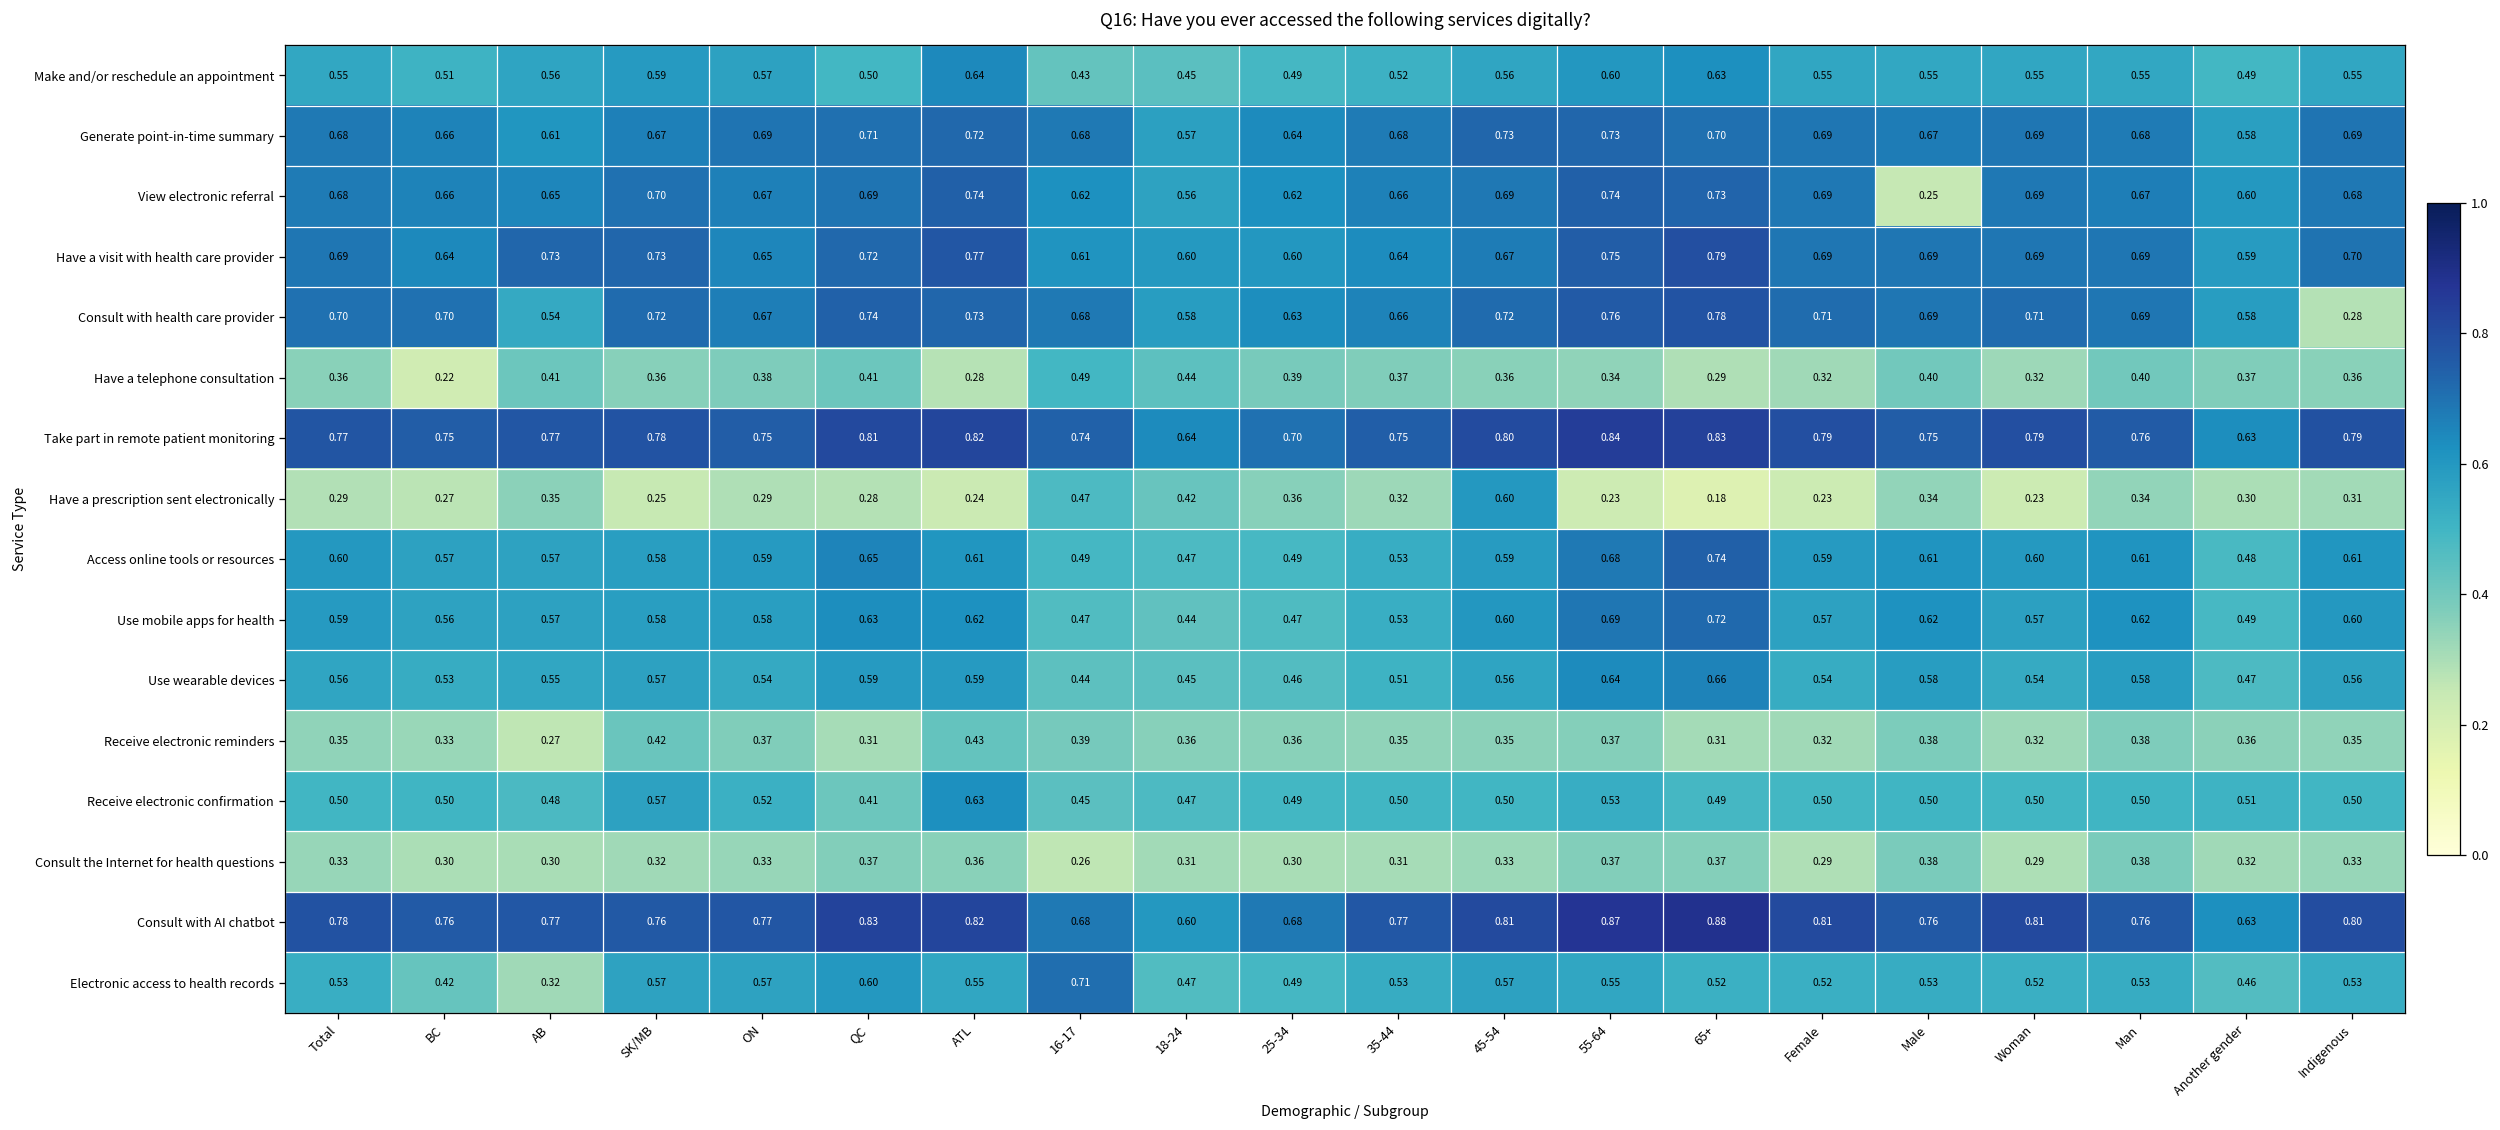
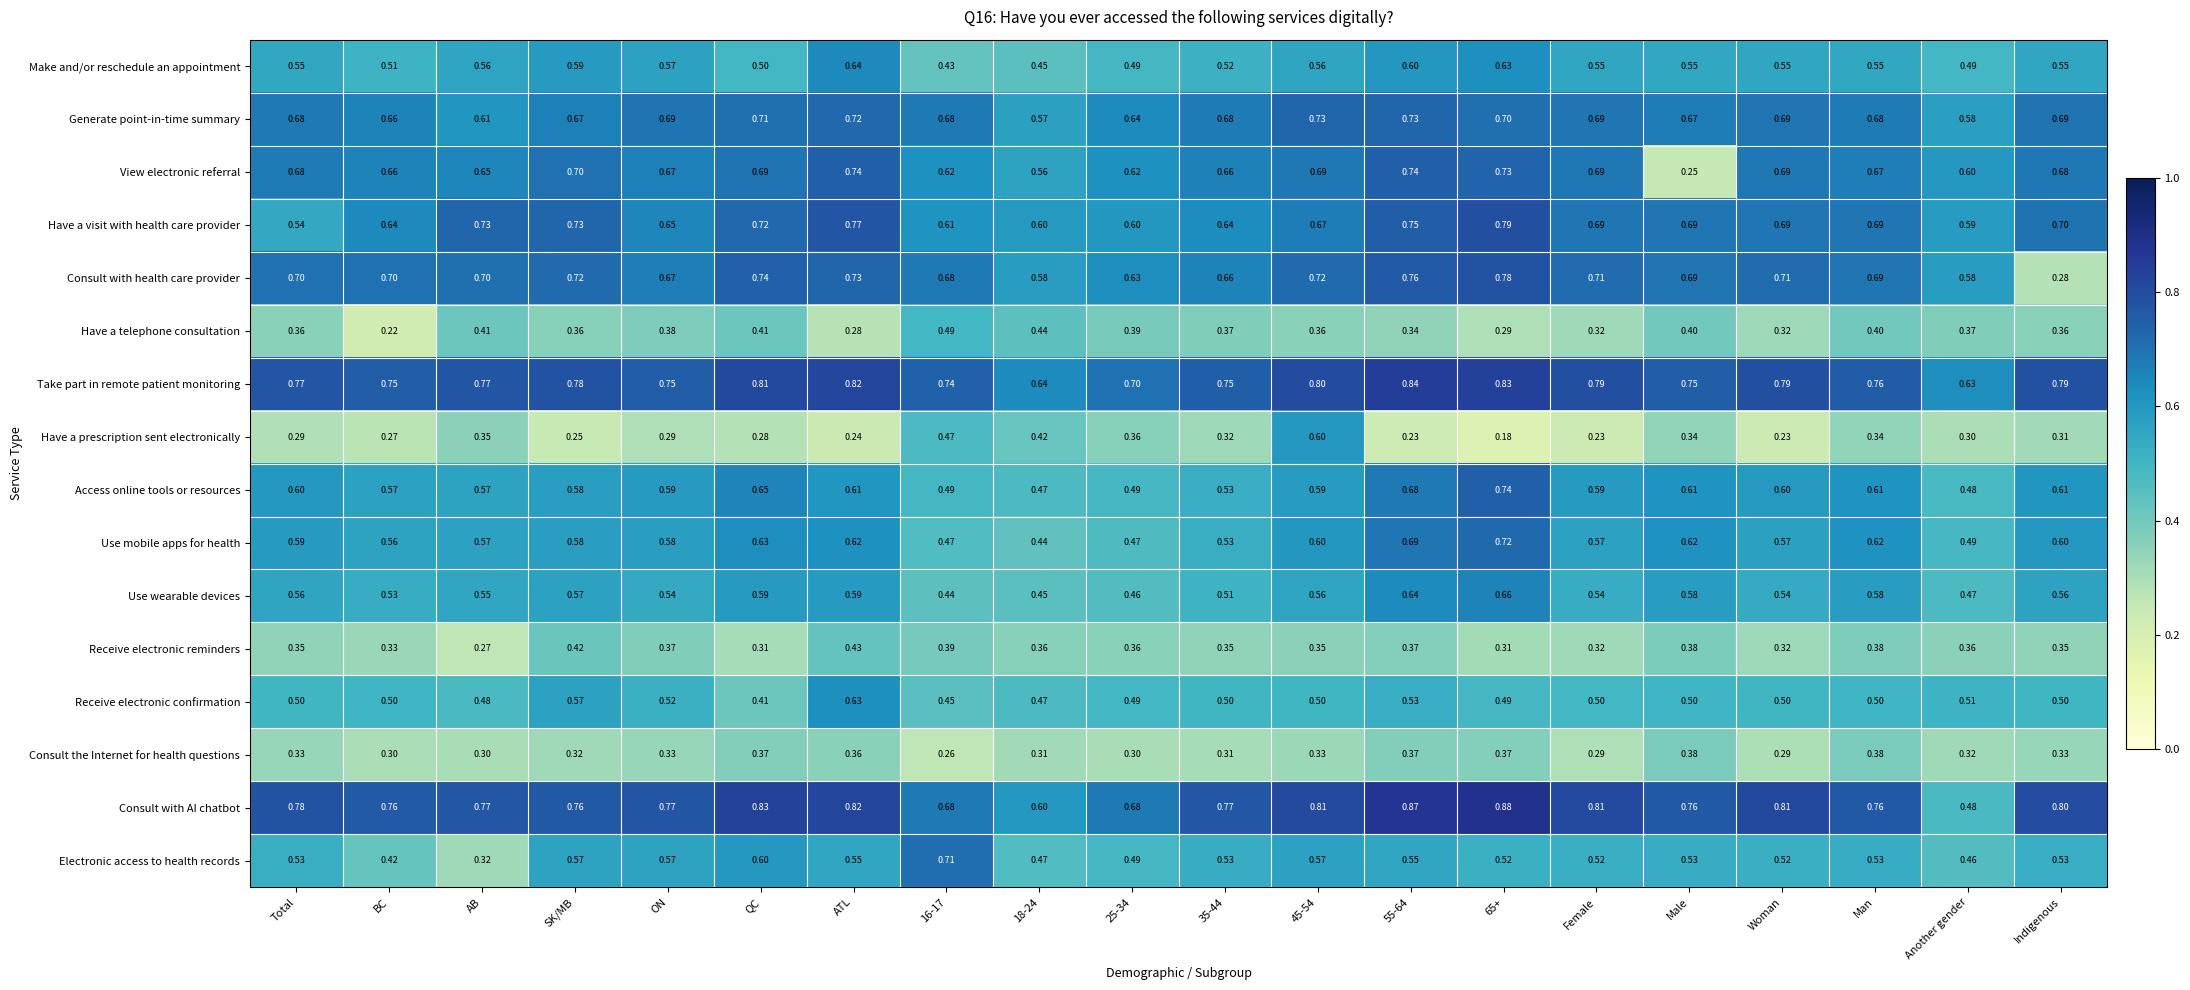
  {
    "Have a visit with health care provider": {
-     "Total": 0.69,
+     "Total": 0.54,
      "BC": 0.64,
      "AB": 0.73,
      "SK/MB": 0.73,
      "ON": 0.65,
      "QC": 0.72,
      "ATL": 0.77,
      "16-17": 0.61,
      "18-24": 0.60,
      "25-34": 0.60,
      "35-44": 0.64,
      "45-54": 0.67,
      "55-64": 0.75,
      "65+": 0.79,
      "Female": 0.69,
      "Male": 0.69,
      "Woman": 0.69,
      "Man": 0.69,
      "Another gender": 0.59,
      "Indigenous": 0.70
    },
    "Consult with health care provider": {
      "Total": 0.70,
      "BC": 0.70,
-     "AB": 0.54,
+     "AB": 0.70,
      "SK/MB": 0.72,
      "ON": 0.67,
      "QC": 0.74,
      "ATL": 0.73,
      "16-17": 0.68,
      "18-24": 0.58,
      "25-34": 0.63,
      "35-44": 0.66,
      "45-54": 0.72,
      "55-64": 0.76,
      "65+": 0.78,
      "Female": 0.71,
      "Male": 0.69,
      "Woman": 0.71,
      "Man": 0.69,
      "Another gender": 0.58,
      "Indigenous": 0.28
    },
    "Consult with AI chatbot": {
      "Total": 0.78,
      "BC": 0.76,
      "AB": 0.77,
      "SK/MB": 0.76,
      "ON": 0.77,
      "QC": 0.83,
      "ATL": 0.82,
      "16-17": 0.68,
      "18-24": 0.60,
      "25-34": 0.68,
      "35-44": 0.77,
      "45-54": 0.81,
      "55-64": 0.87,
      "65+": 0.88,
      "Female": 0.81,
      "Male": 0.76,
      "Woman": 0.81,
      "Man": 0.76,
-     "Another gender": 0.63,
+     "Another gender": 0.48,
      "Indigenous": 0.80
    }
  }
